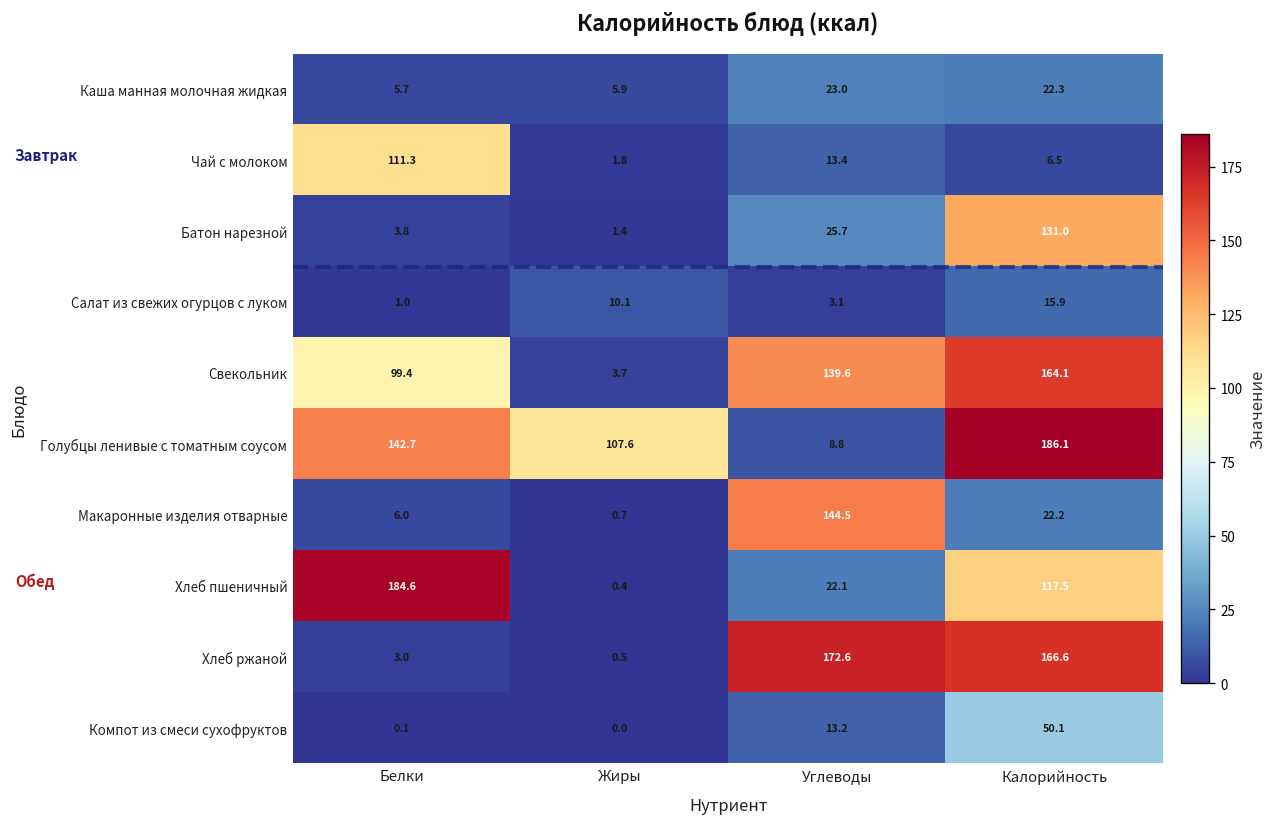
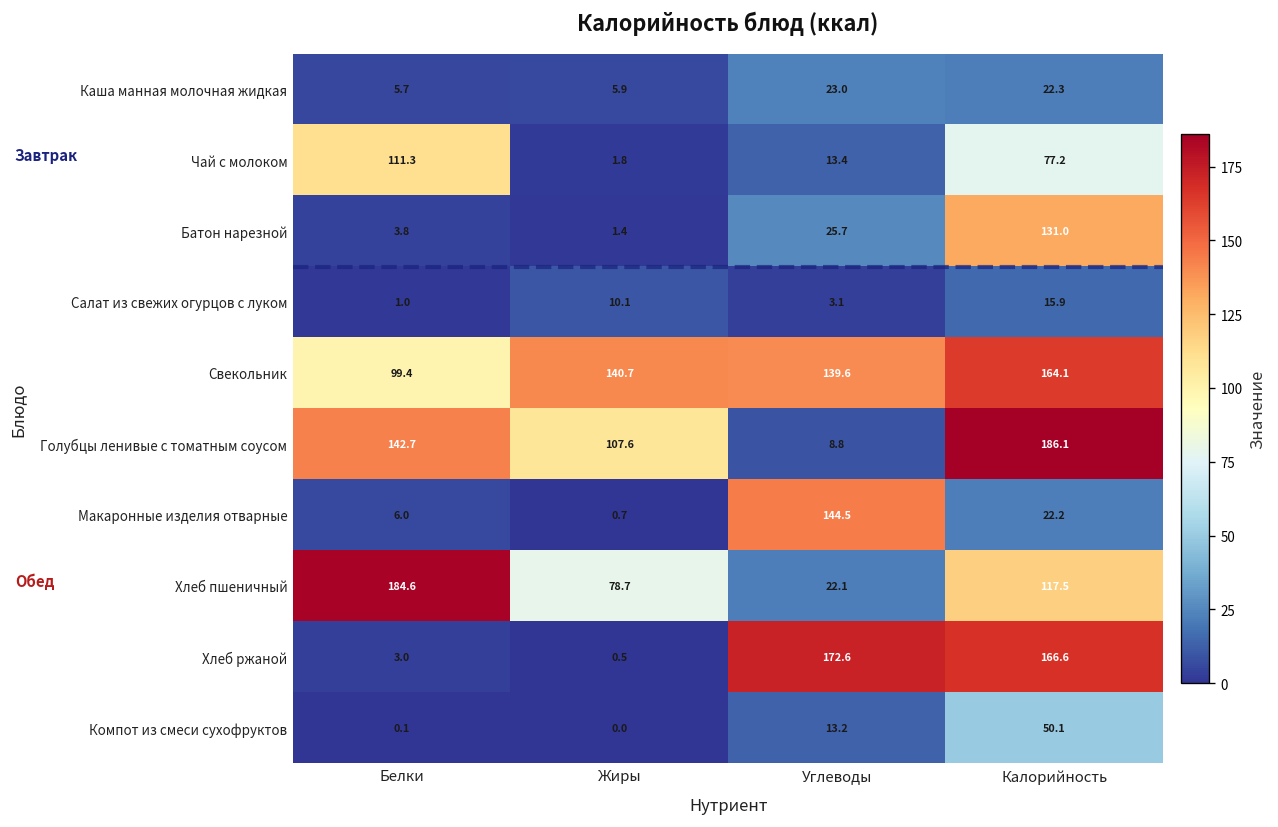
  {
    "Каша манная молочная жидкая": {
      "Белки": 5.7,
      "Жиры": 5.9,
      "Углеводы": 23.0,
      "Калорийность": 22.3
    },
    "Чай с молоком": {
      "Белки": 111.3,
      "Жиры": 1.8,
      "Углеводы": 13.4,
-     "Калорийность": 6.5
+     "Калорийность": 77.2
    },
    "Батон нарезной": {
      "Белки": 3.8,
      "Жиры": 1.4,
      "Углеводы": 25.7,
      "Калорийность": 131.0
    },
    "Салат из свежих огурцов с луком": {
      "Белки": 1.0,
      "Жиры": 10.1,
      "Углеводы": 3.1,
      "Калорийность": 15.9
    },
    "Свекольник": {
      "Белки": 99.4,
-     "Жиры": 3.7,
+     "Жиры": 140.7,
      "Углеводы": 139.6,
      "Калорийность": 164.1
    },
    "Голубцы ленивые с томатным соусом": {
      "Белки": 142.7,
      "Жиры": 107.6,
      "Углеводы": 8.8,
      "Калорийность": 186.1
    },
    "Макаронные изделия отварные": {
      "Белки": 6.0,
      "Жиры": 0.7,
      "Углеводы": 144.5,
      "Калорийность": 22.2
    },
    "Хлеб пшеничный": {
      "Белки": 184.6,
-     "Жиры": 0.4,
+     "Жиры": 78.7,
      "Углеводы": 22.1,
      "Калорийность": 117.5
    },
    "Хлеб ржаной": {
      "Белки": 3.0,
      "Жиры": 0.5,
      "Углеводы": 172.6,
      "Калорийность": 166.6
    },
    "Компот из смеси сухофруктов": {
      "Белки": 0.1,
      "Жиры": 0.0,
      "Углеводы": 13.2,
      "Калорийность": 50.1
    }
  }
